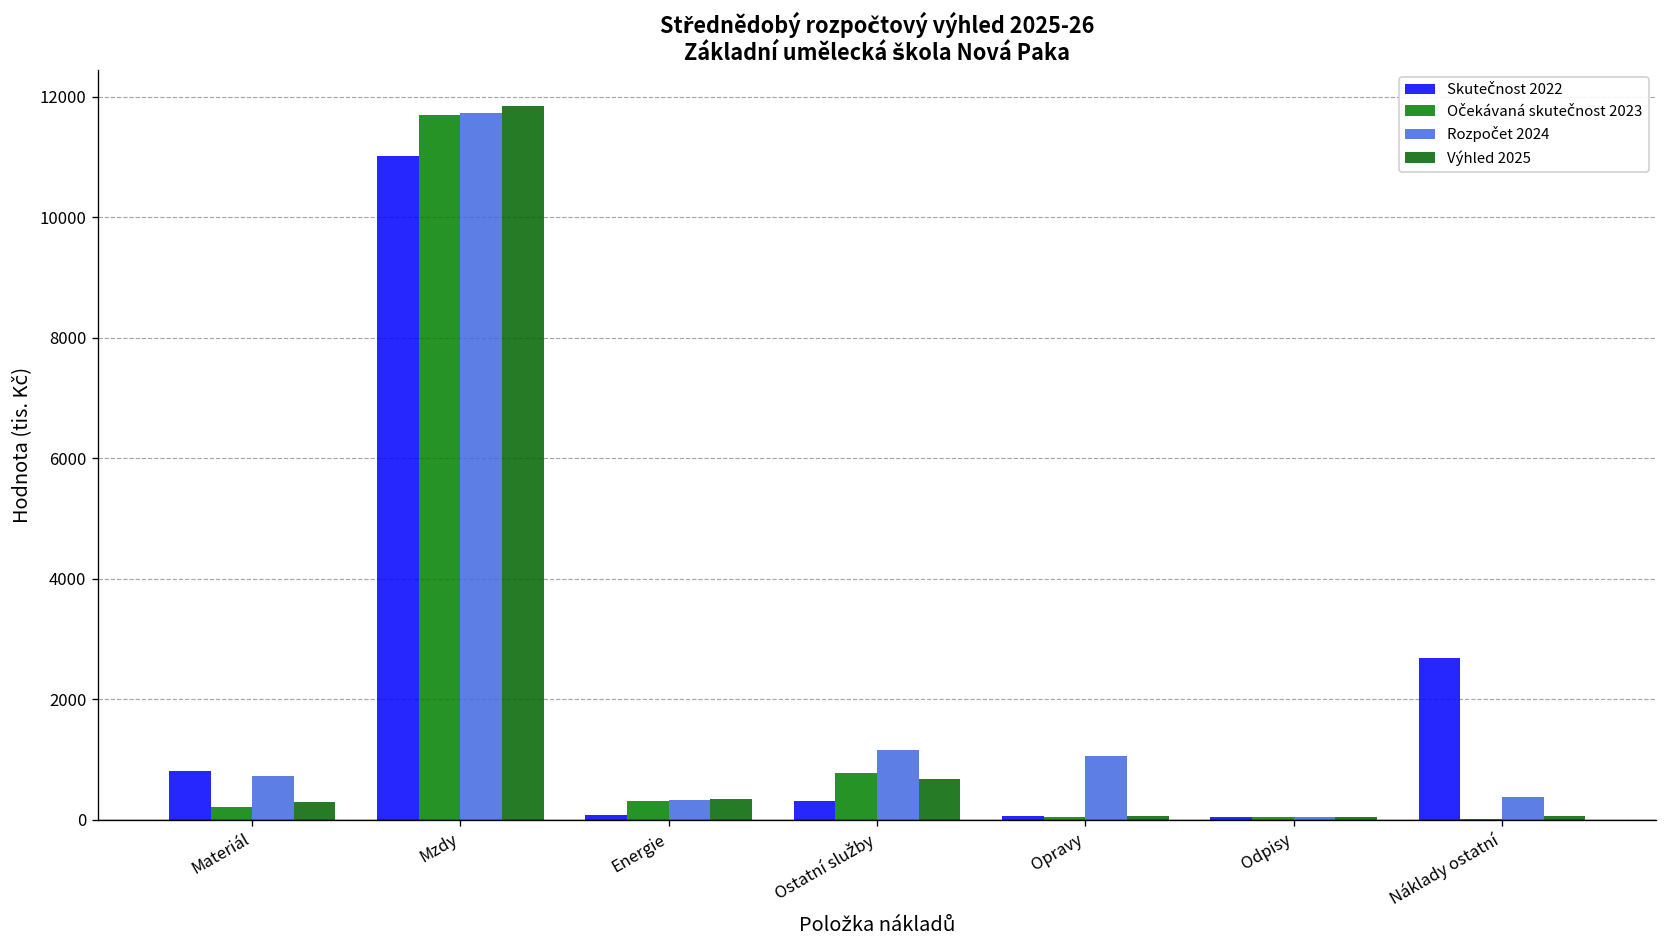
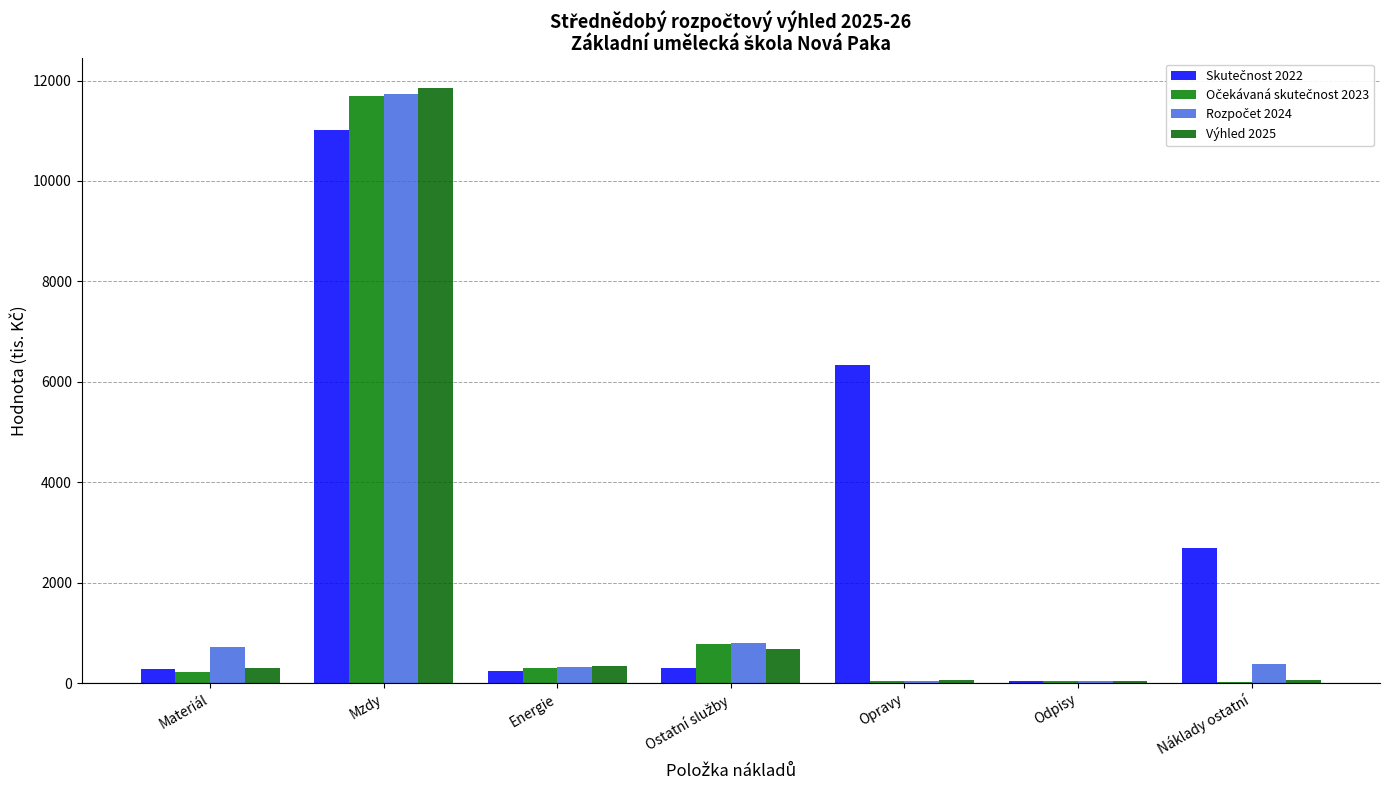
  {
    "Skutečnost 2022": {
-     "Materiál": 800,
+     "Materiál": 300,
      "Mzdy": 11000,
-     "Energie": 100,
+     "Energie": 200,
      "Ostatní služby": 300,
-     "Opravy": 100,
+     "Opravy": 6300,
      "Náklady ostatní": 2700
    },
    "Rozpočet 2024": {
      "Materiál": 700,
      "Mzdy": 11700,
      "Energie": 300,
-     "Ostatní služby": 1200,
-     "Opravy": 1100,
+     "Ostatní služby": 800,
+     "Opravy": 100,
      "Náklady ostatní": 400
    }
  }
